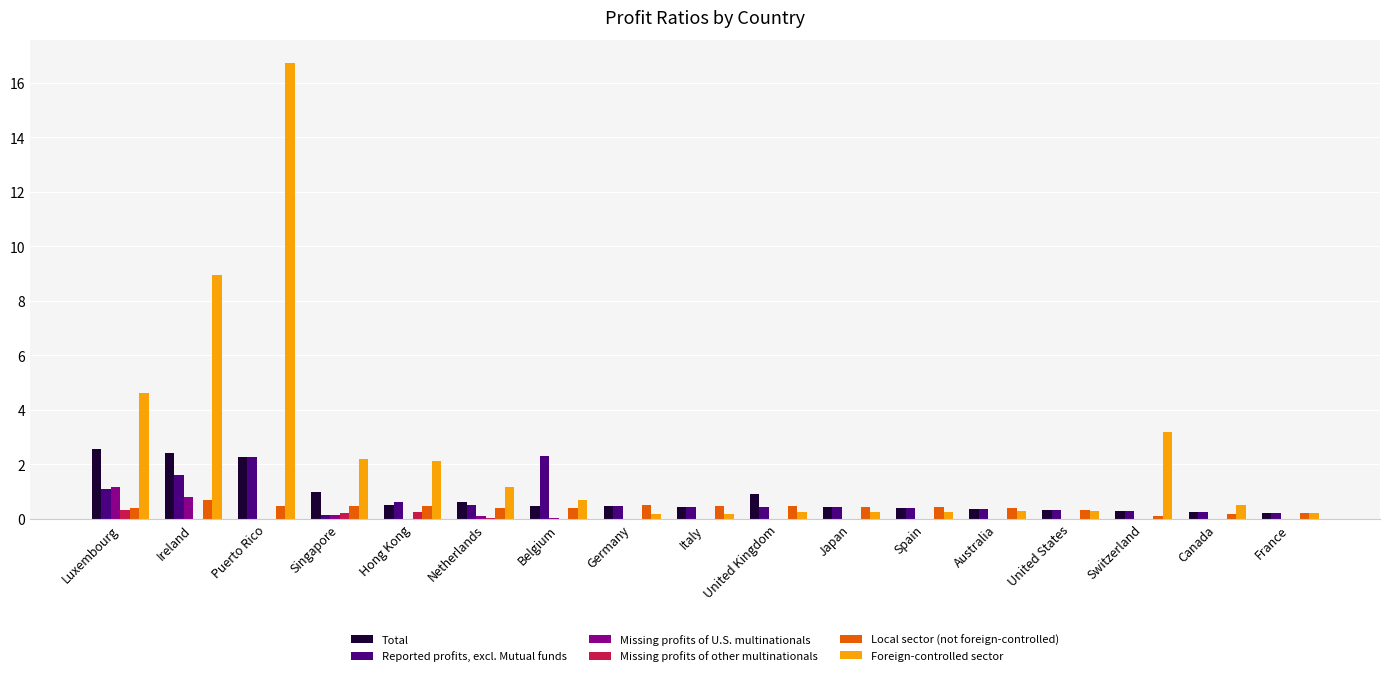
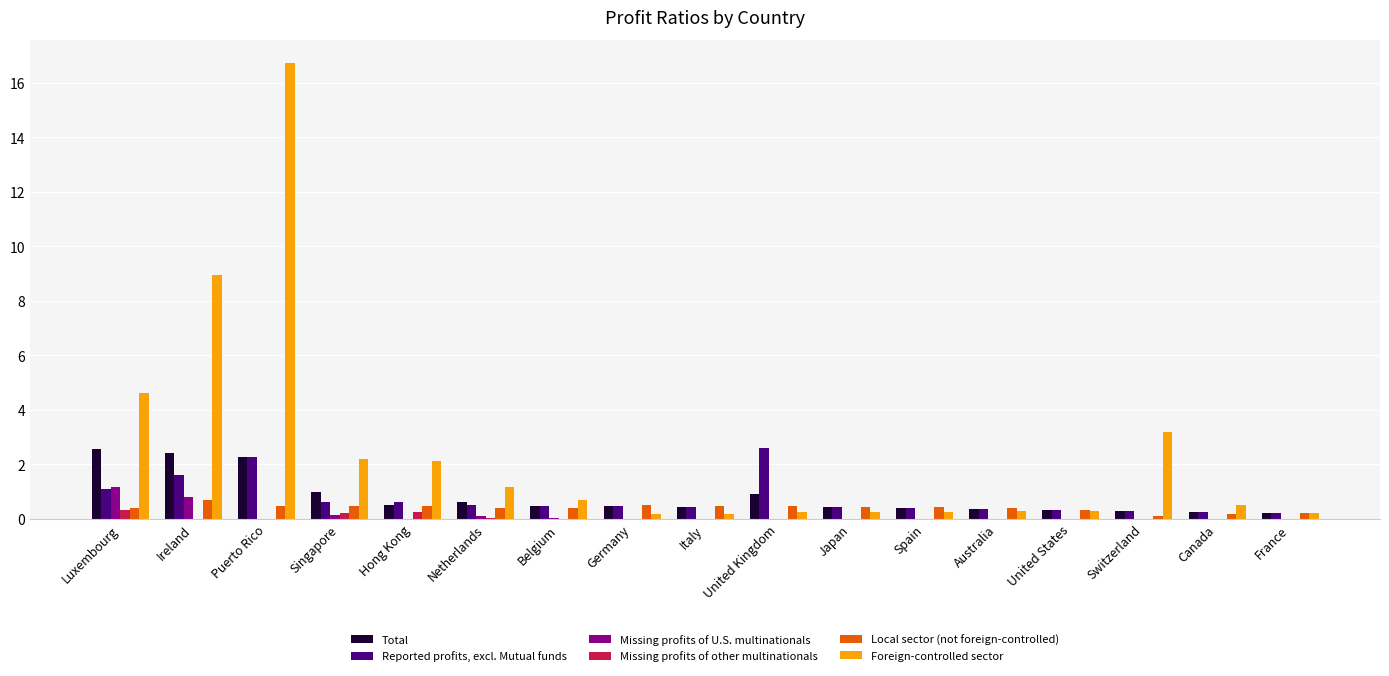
  {
    "Total": {
      "Luxembourg": 2.6,
      "Ireland": 2.4,
      "Puerto Rico": 2.3,
      "Singapore": 1.0,
      "Hong Kong": 0.5,
      "Netherlands": 0.6,
      "Belgium": 0.5,
      "Germany": 0.5,
      "Italy": 0.4,
      "United Kingdom": 0.9,
      "Japan": 0.4,
      "Spain": 0.4,
      "Australia": 0.4,
      "United States": 0.3,
      "Switzerland": 0.3,
      "Canada": 0.2,
      "France": 0.2
    },
    "Reported profits, excl. Mutual funds": {
      "Luxembourg": 1.1,
      "Ireland": 1.6,
      "Puerto Rico": 2.3,
-     "Singapore": 0.2,
+     "Singapore": 0.6,
      "Hong Kong": 0.6,
      "Netherlands": 0.5,
-     "Belgium": 2.3,
+     "Belgium": 0.5,
      "Germany": 0.5,
      "Italy": 0.4,
-     "United Kingdom": 0.4,
+     "United Kingdom": 2.6,
      "Japan": 0.4,
      "Spain": 0.4,
      "Australia": 0.4,
      "United States": 0.3,
      "Switzerland": 0.3,
      "Canada": 0.2,
      "France": 0.2
    },
    "Missing profits of U.S. multinationals": {
      "Luxembourg": 1.2,
      "Ireland": 0.8,
      "Puerto Rico": 0.0,
      "Singapore": 0.2,
      "Hong Kong": 0.0,
      "Germany": 0.0,
      "Italy": 0.0,
      "United Kingdom": 0.0,
      "Japan": 0.0,
      "Spain": 0.0,
      "Australia": 0.0,
      "United States": 0.0,
      "Switzerland": 0.0,
      "Canada": 0.0,
      "France": 0.0
    },
    "Missing profits of other multinationals": {
      "Luxembourg": 0.3,
      "Ireland": 0.0,
      "Puerto Rico": 0.0,
      "Singapore": 0.2,
      "Hong Kong": 0.3,
      "Belgium": 0.0,
      "Germany": 0.0,
      "Italy": 0.0,
      "United Kingdom": 0.0,
      "Japan": 0.0,
      "Spain": 0.0,
      "Australia": 0.0,
      "United States": 0.0,
      "Switzerland": 0.0,
      "Canada": 0.0,
      "France": 0.0
    },
    "Local sector (not foreign-controlled)": {
      "Luxembourg": 0.4,
      "Ireland": 0.7,
      "Puerto Rico": 0.5,
      "Singapore": 0.5,
      "Hong Kong": 0.5,
      "Netherlands": 0.4,
      "Belgium": 0.4,
      "Germany": 0.5,
      "Italy": 0.5,
      "United Kingdom": 0.5,
      "Japan": 0.4,
      "Spain": 0.4,
      "Australia": 0.4,
      "United States": 0.3,
      "Switzerland": 0.1,
      "Canada": 0.2,
      "France": 0.2
    },
    "Foreign-controlled sector": {
      "Luxembourg": 4.6,
      "Ireland": 8.9,
      "Puerto Rico": 16.7,
      "Singapore": 2.2,
      "Hong Kong": 2.1,
      "Netherlands": 1.1,
      "Belgium": 0.7,
      "Germany": 0.2,
      "Italy": 0.2,
      "United Kingdom": 0.3,
      "Japan": 0.2,
      "Spain": 0.2,
      "Australia": 0.3,
      "United States": 0.3,
      "Switzerland": 3.2,
      "Canada": 0.5,
      "France": 0.2
    }
  }
